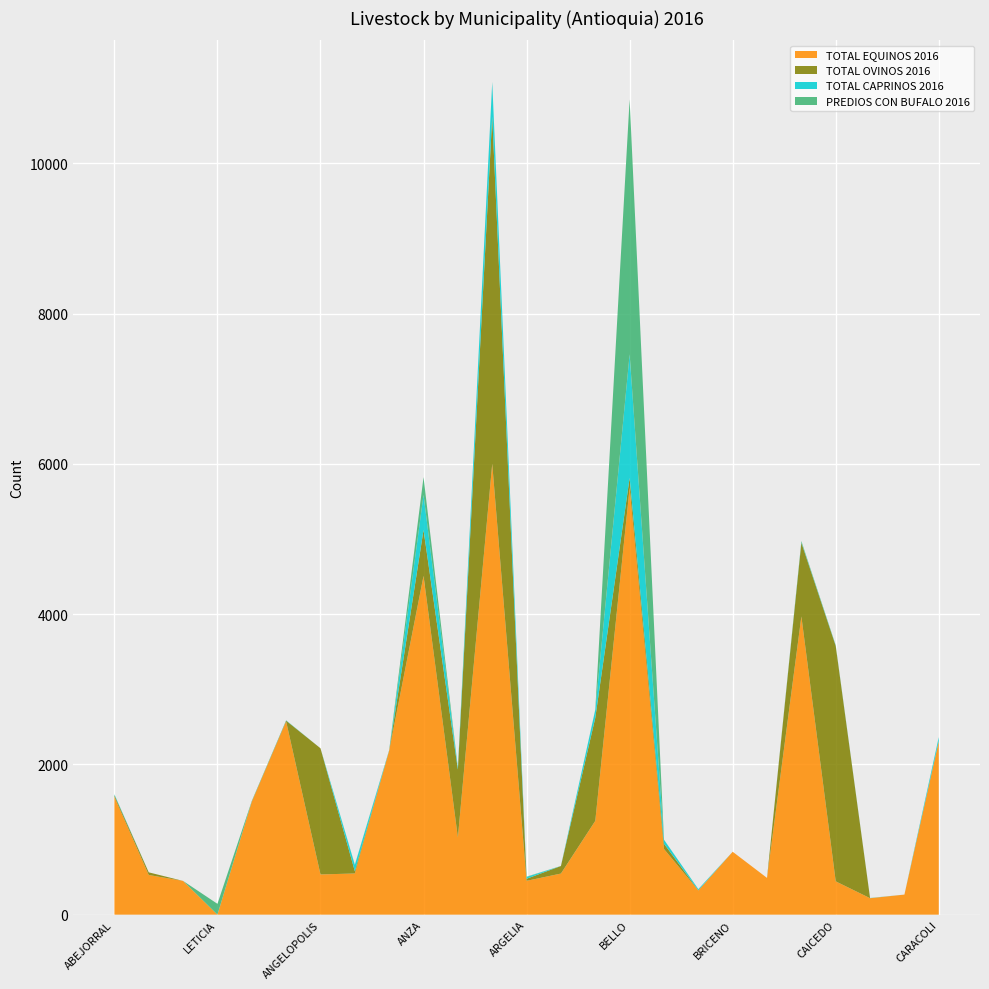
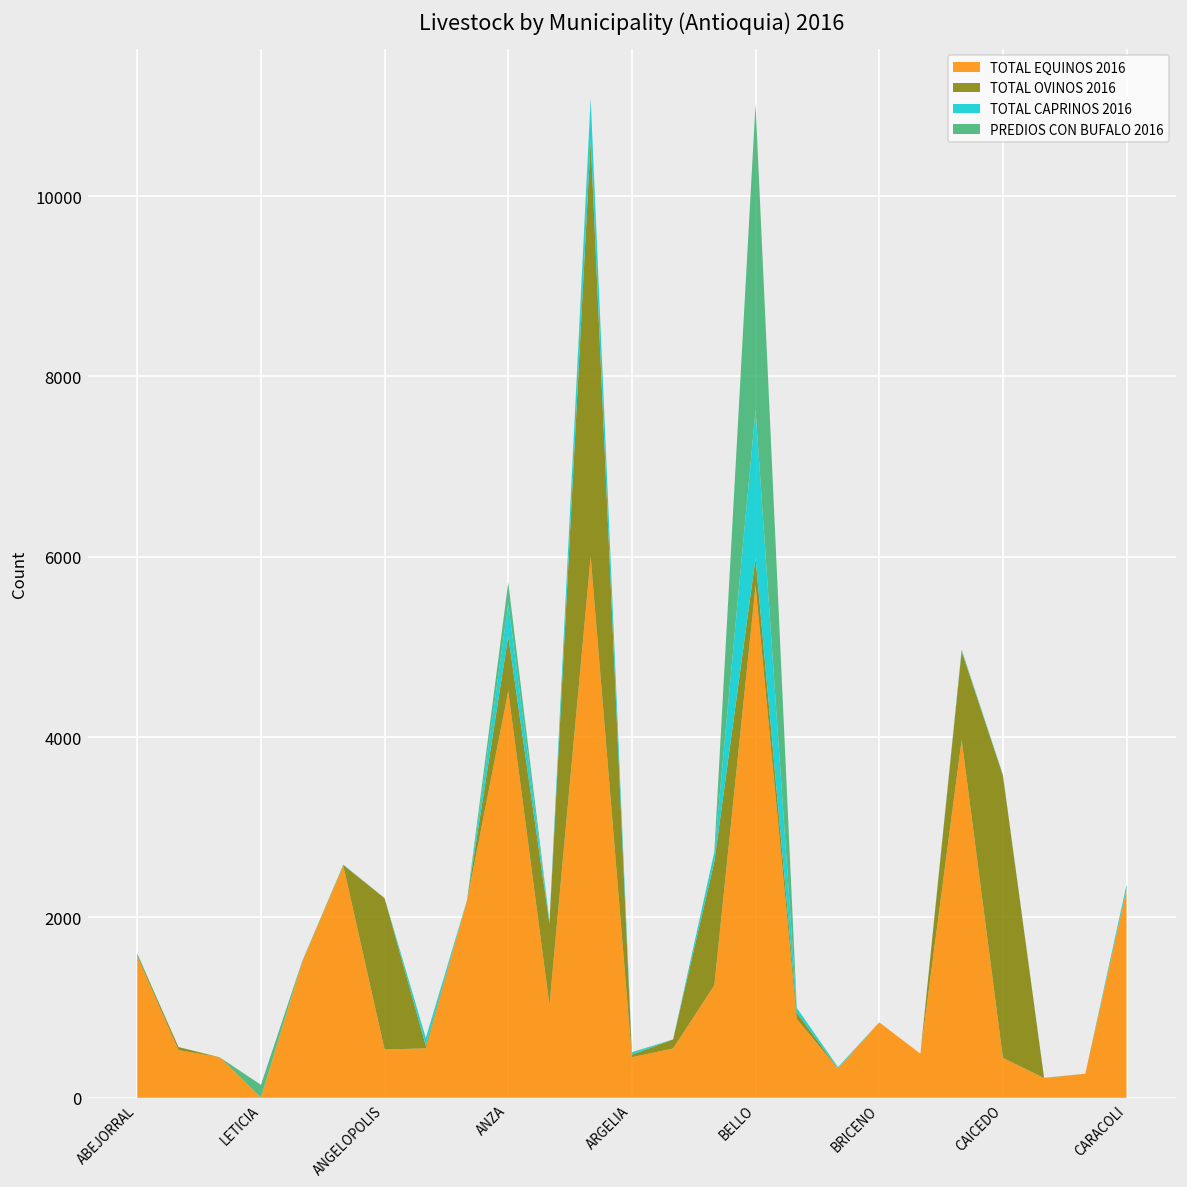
  {
    "TOTAL EQUINOS 2016": {
      "ANGELOPOLIS": 500,
      "ANZA": 4500,
      "BELLO": 5700,
      "CAICEDO": 400
    },
    "TOTAL OVINOS 2016": {
      "ANZA": 600,
-     "BELLO": 100
+     "BELLO": 300
    },
    "TOTAL CAPRINOS 2016": {
-     "ANZA": 500,
+     "ANZA": 400,
      "BELLO": 1600
    },
    "PREDIOS CON BUFALO 2016": {
      "LETICIA": 100,
      "ANZA": 200,
      "BELLO": 3400
    }
  }
